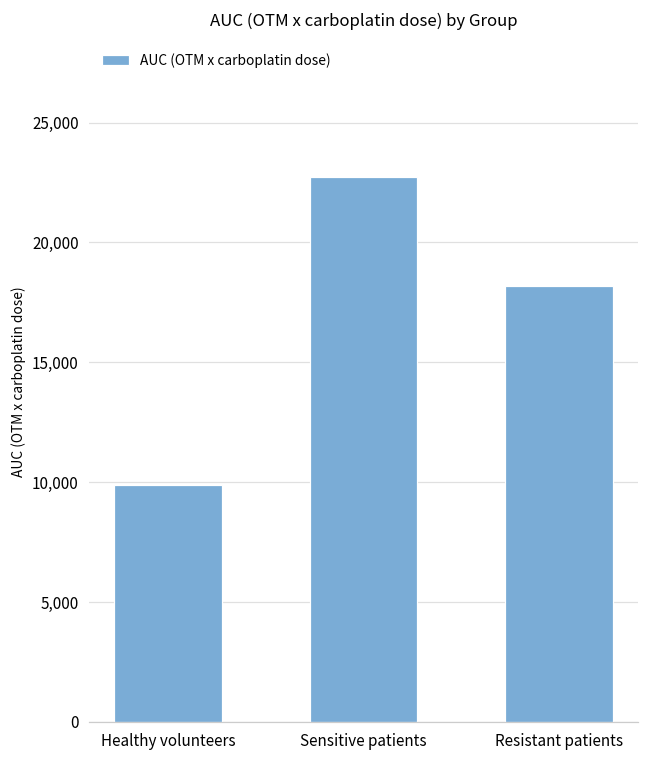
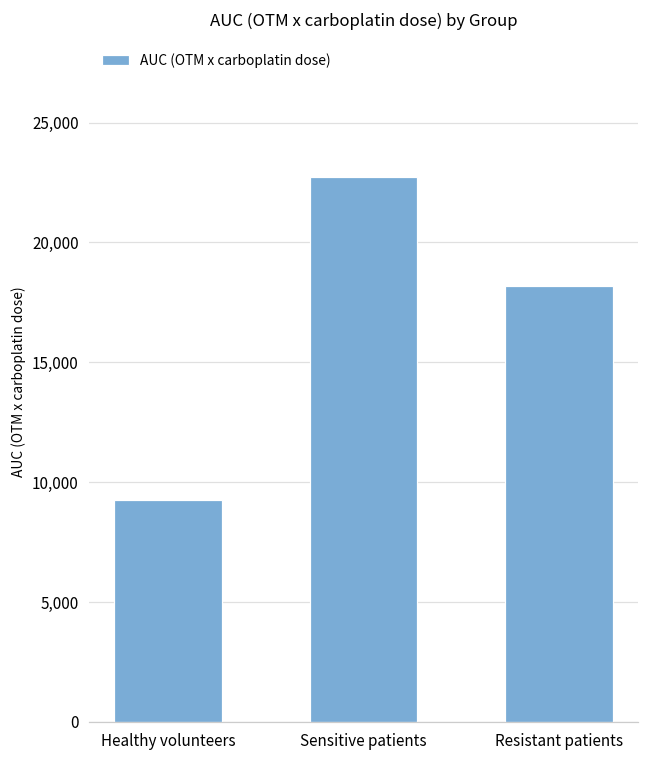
  {
-   "Healthy volunteers": "9,900",
+   "Healthy volunteers": "9,300",
    "Sensitive patients": "22,700",
    "Resistant patients": "18,200"
  }
